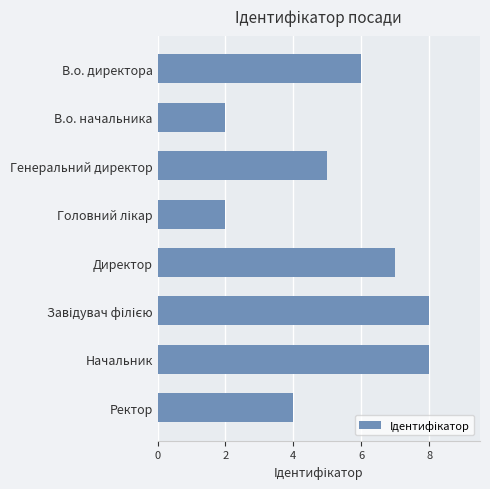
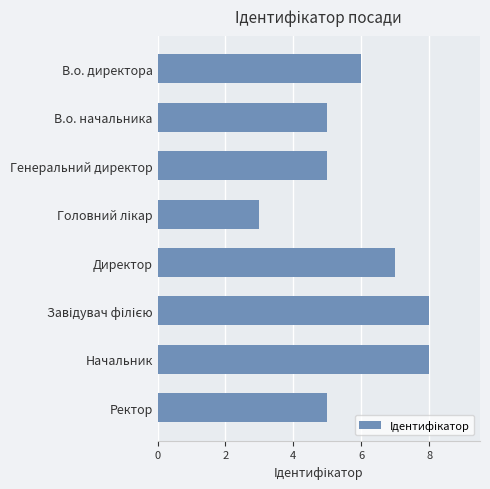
  {
    "В.о. директора": 6,
-   "В.о. начальника": 2,
+   "В.о. начальника": 5,
    "Генеральний директор": 5,
-   "Головний лікар": 2,
+   "Головний лікар": 3,
    "Директор": 7,
    "Завідувач філією": 8,
    "Начальник": 8,
-   "Ректор": 4
+   "Ректор": 5
  }
